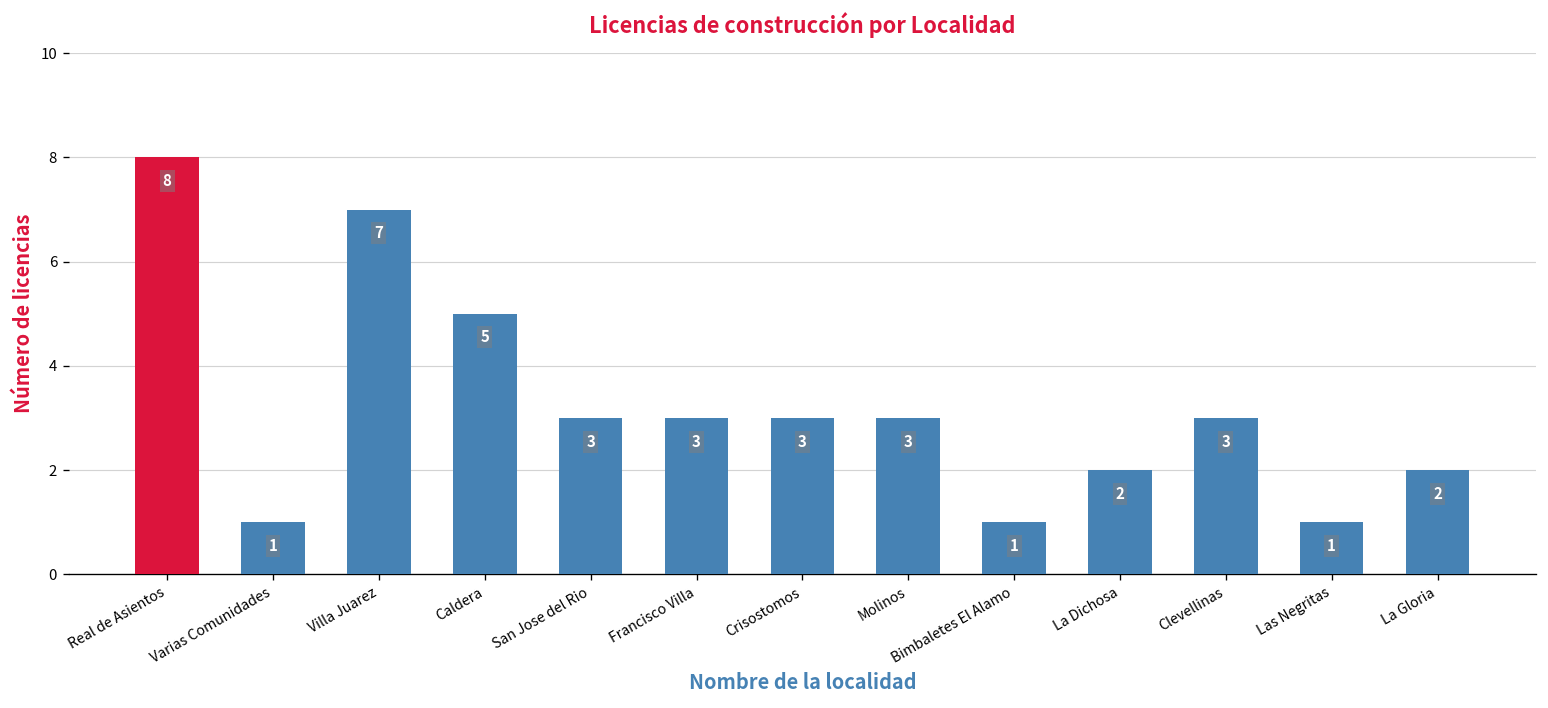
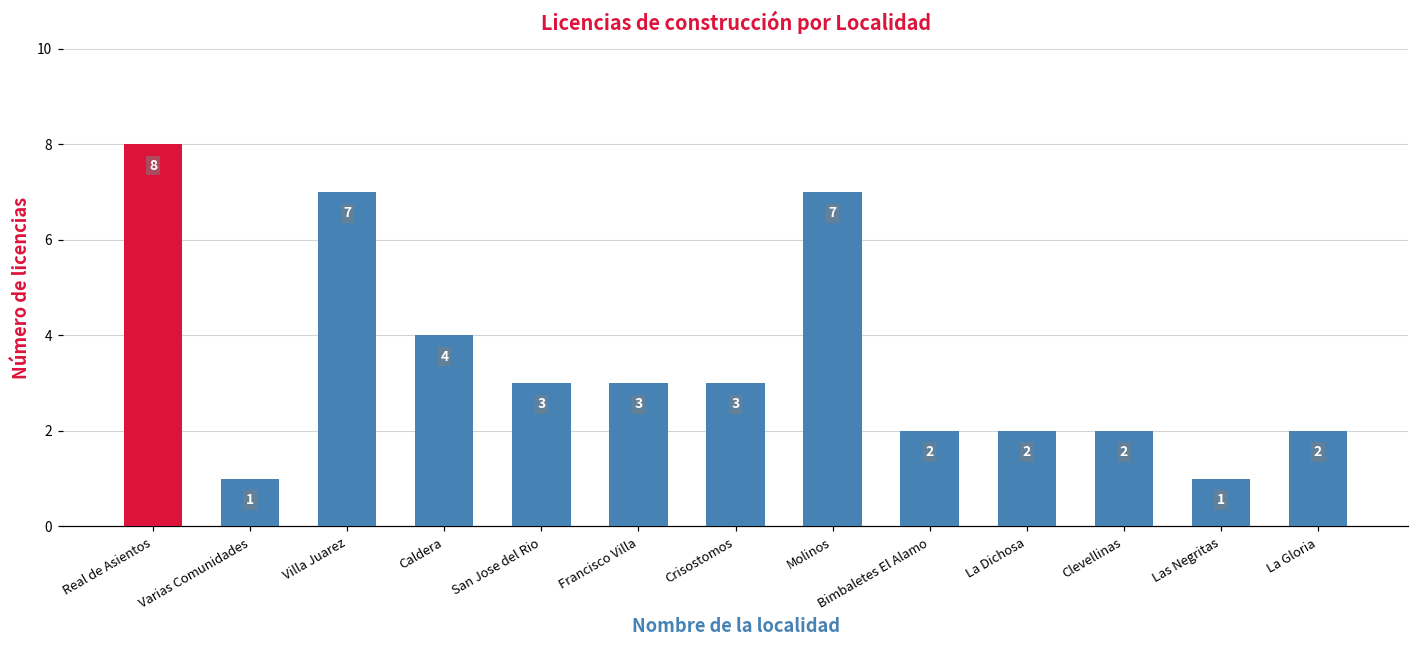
  {
-   "Caldera": 5,
-   "Molinos": 3,
-   "Bimbaletes El Alamo": 1,
-   "Clevellinas": 3
+   "Caldera": 4,
+   "Molinos": 7,
+   "Bimbaletes El Alamo": 2,
+   "Clevellinas": 2
  }
